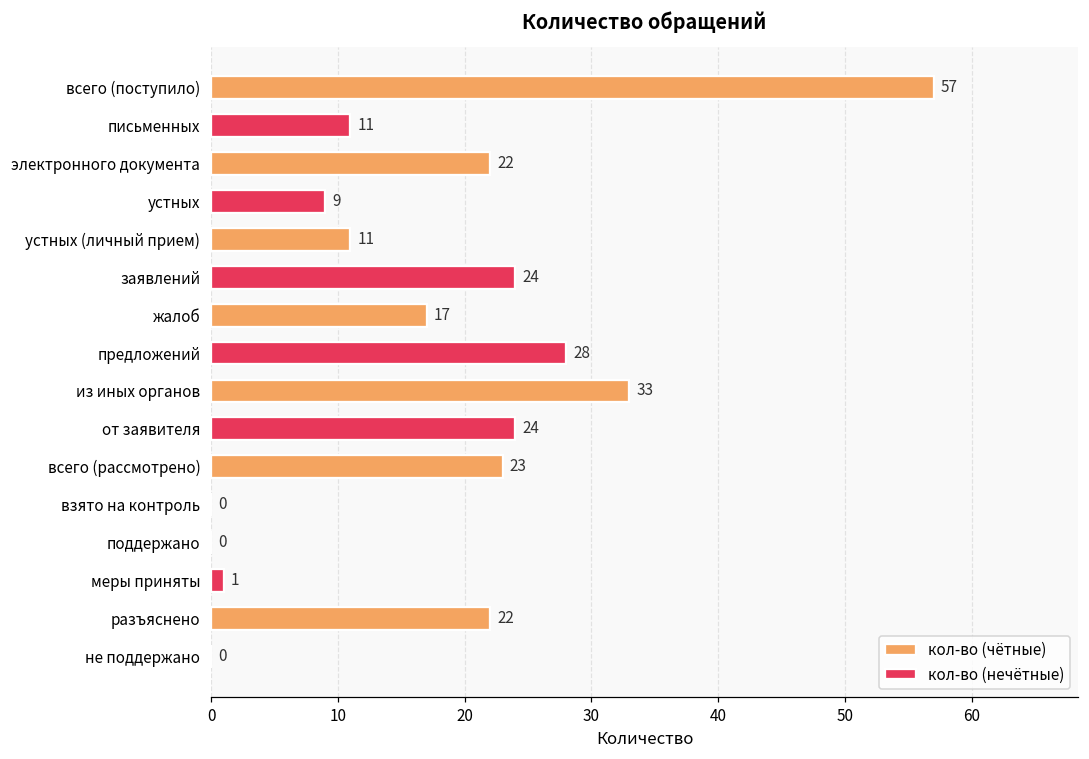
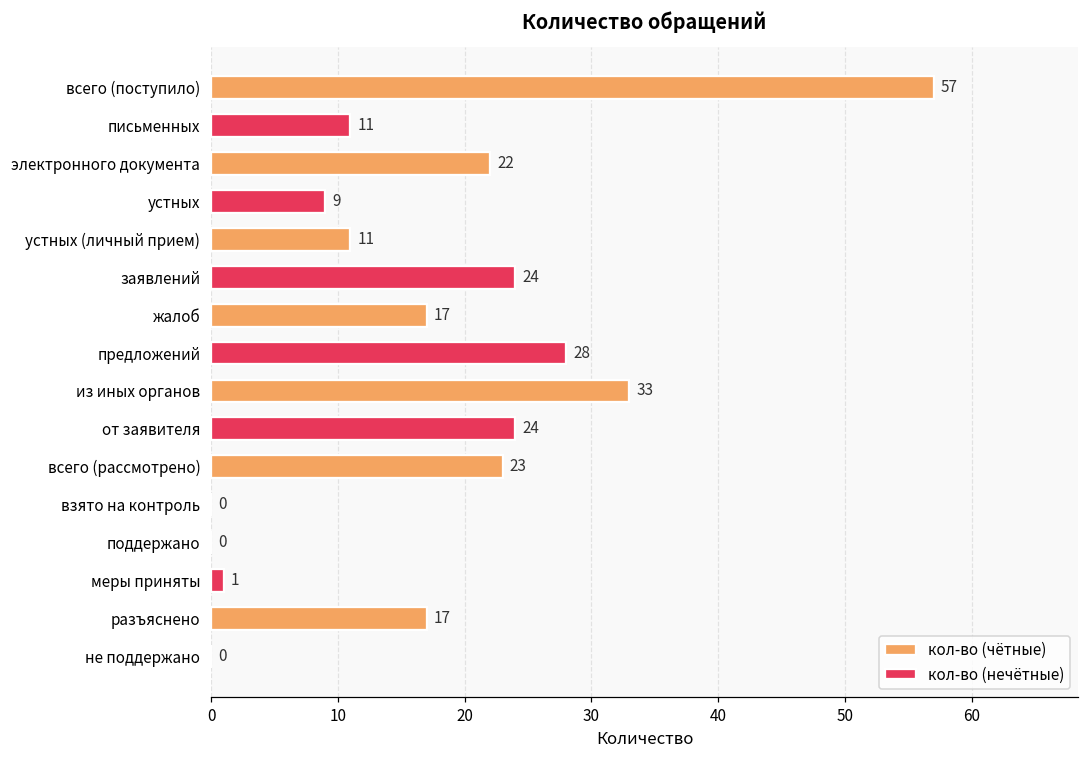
  {
    "кол-во (чётные)": {
      "всего (поступило)": 57,
      "электронного документа": 22,
      "устных (личный прием)": 11,
      "жалоб": 17,
      "из иных органов": 33,
      "всего (рассмотрено)": 23,
      "поддержано": 0,
-     "разъяснено": 22
+     "разъяснено": 17
    },
    "кол-во (нечётные)": {
      "письменных": 11,
      "устных": 9,
      "заявлений": 24,
      "предложений": 28,
      "от заявителя": 24,
      "взято на контроль": 0,
      "меры приняты": 1,
      "не поддержано": 0
    }
  }
